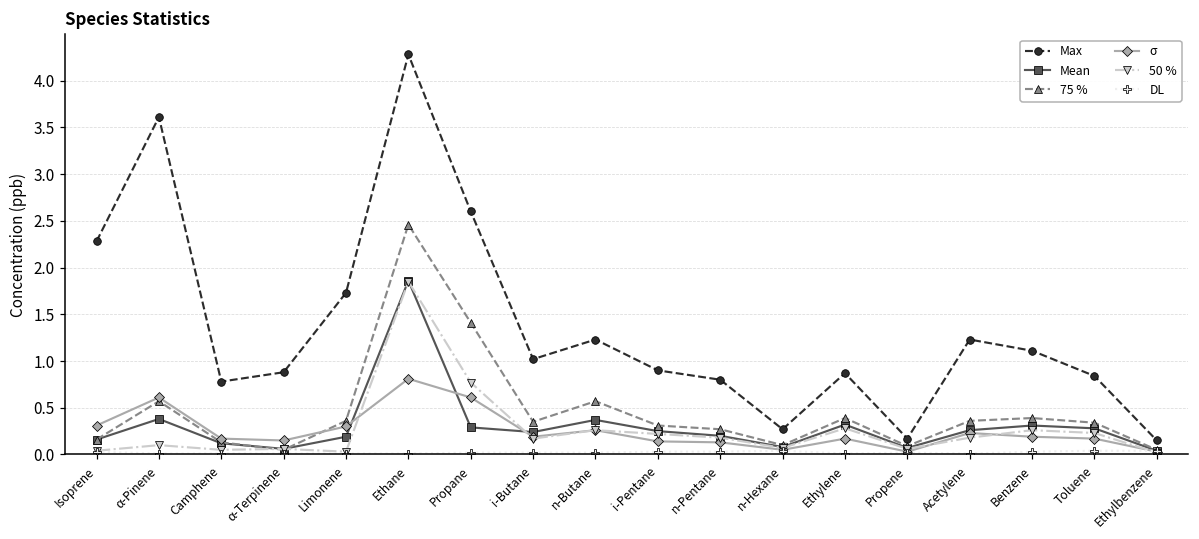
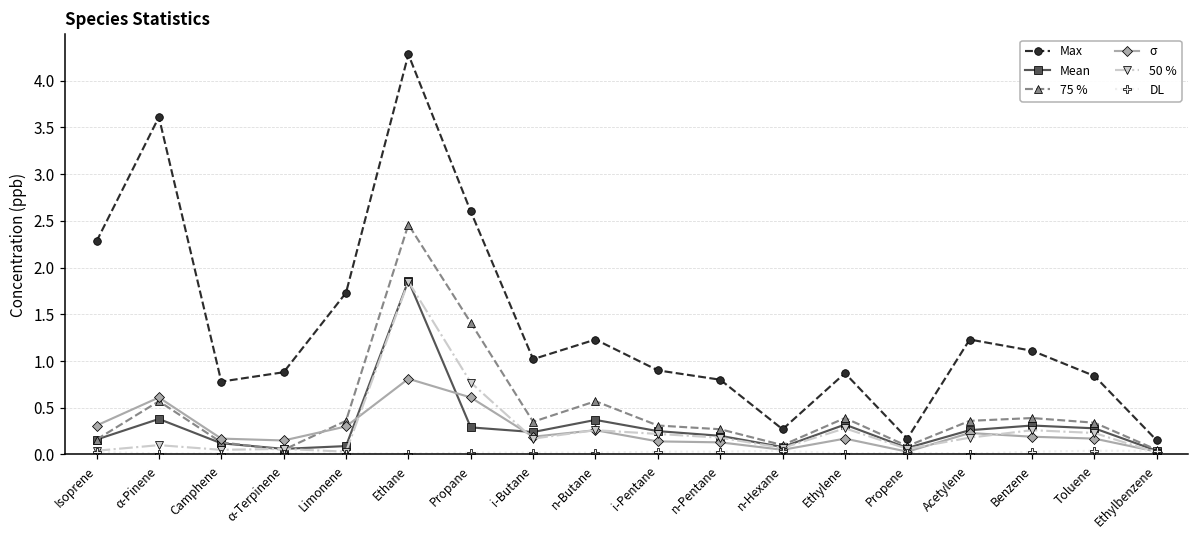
  {
    "Max": {
      "Isoprene": 2.3,
      "α-Pinene": 3.6,
      "Camphene": 0.8,
      "α-Terpinene": 0.9,
      "Limonene": 1.7,
      "Ethane": 4.3,
      "Propane": 2.6,
      "i-Butane": 1.0,
      "n-Butane": 1.2,
      "i-Pentane": 0.9,
      "n-Pentane": 0.8,
      "n-Hexane": 0.3,
      "Ethylene": 0.9,
      "Propene": 0.2,
      "Acetylene": 1.2,
      "Benzene": 1.1,
      "Toluene": 0.8,
      "Ethylbenzene": 0.2
    },
    "Mean": {
      "α-Pinene": 0.4,
-     "Limonene": 0.2,
+     "Limonene": 0.1,
      "Propane": 0.3,
      "i-Butane": 0.2,
      "n-Butane": 0.4,
      "i-Pentane": 0.3,
      "Ethylene": 0.3,
      "Benzene": 0.3,
      "Toluene": 0.3
    }
  }
